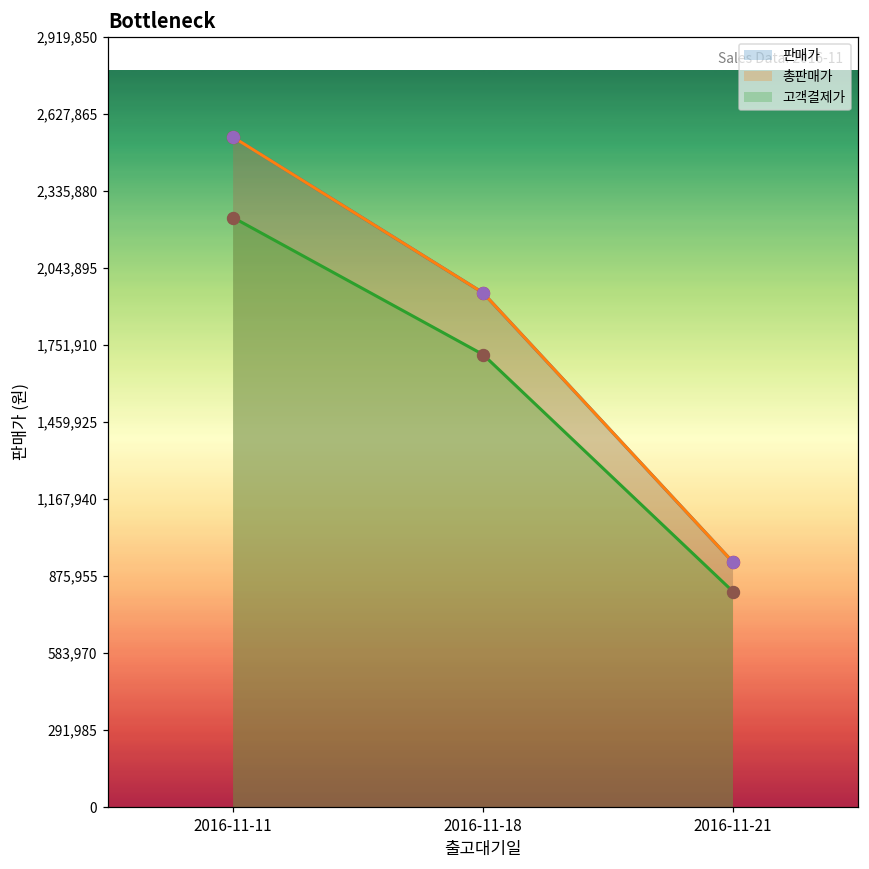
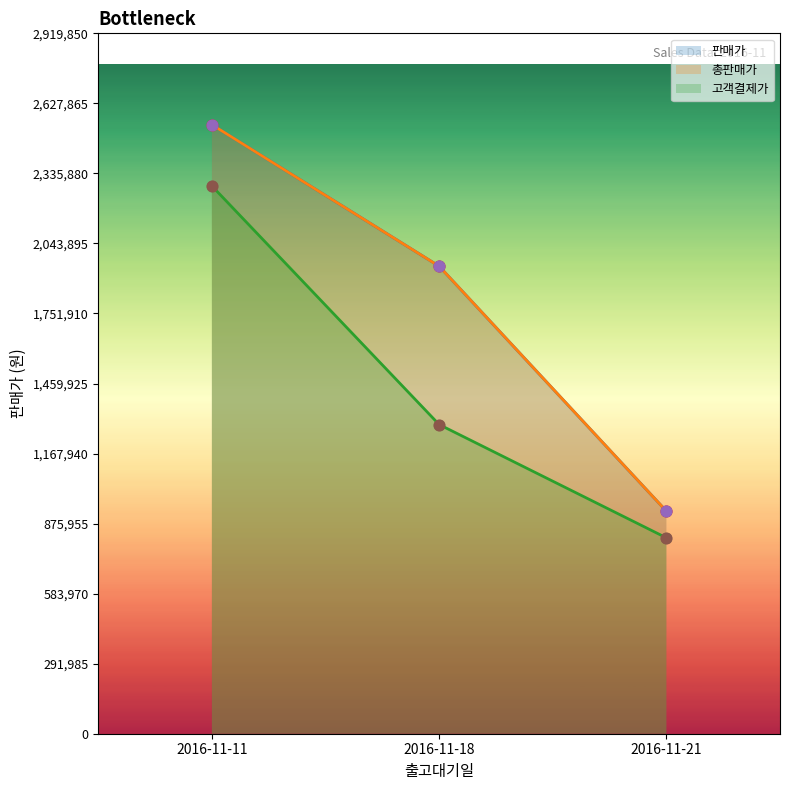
  {
    "총판매가": {
      "2016-11-11": "2,540,000",
      "2016-11-18": "1,950,000",
      "2016-11-21": "930,000"
    },
    "고객결제가": {
-     "2016-11-11": "2,230,000",
-     "2016-11-18": "1,720,000",
+     "2016-11-11": "2,280,000",
+     "2016-11-18": "1,290,000",
      "2016-11-21": "820,000"
    }
  }
